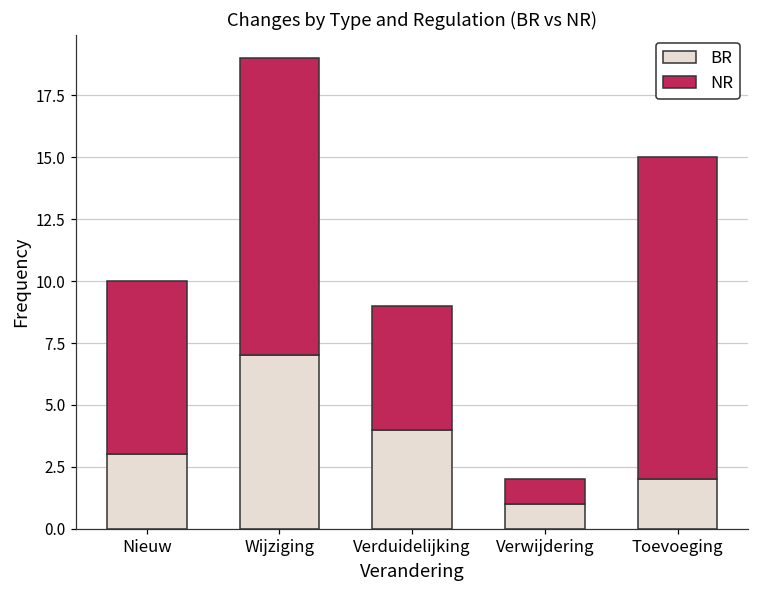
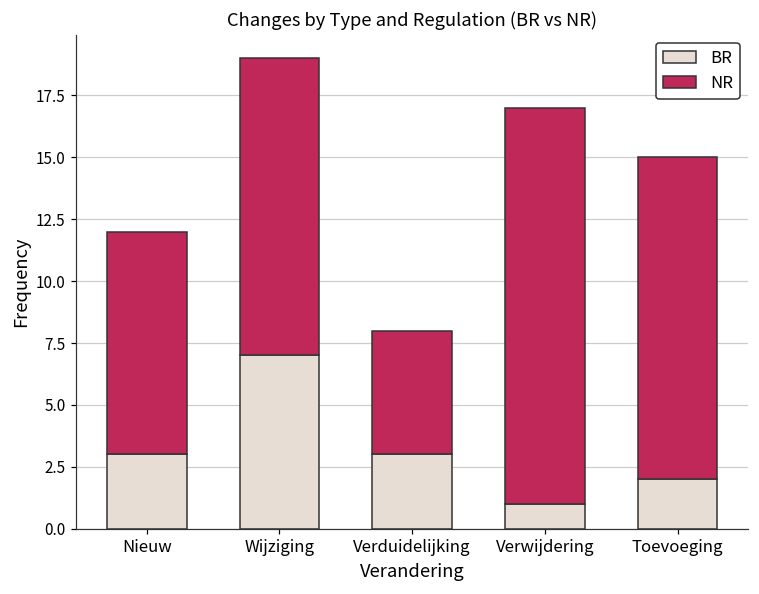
  {
    "BR": {
      "Nieuw": 3,
      "Wijziging": 7,
-     "Verduidelijking": 4,
+     "Verduidelijking": 3,
      "Verwijdering": 1,
      "Toevoeging": 2
    },
    "NR": {
-     "Nieuw": 7,
+     "Nieuw": 9,
      "Wijziging": 12,
      "Verduidelijking": 5,
-     "Verwijdering": 1,
+     "Verwijdering": 16,
      "Toevoeging": 13
    }
  }
